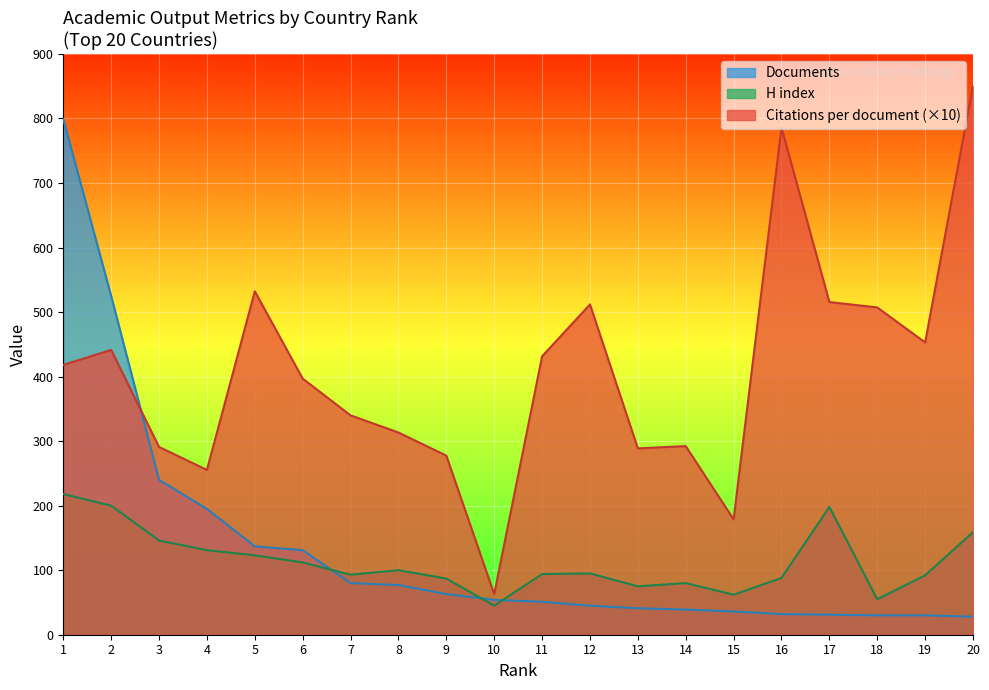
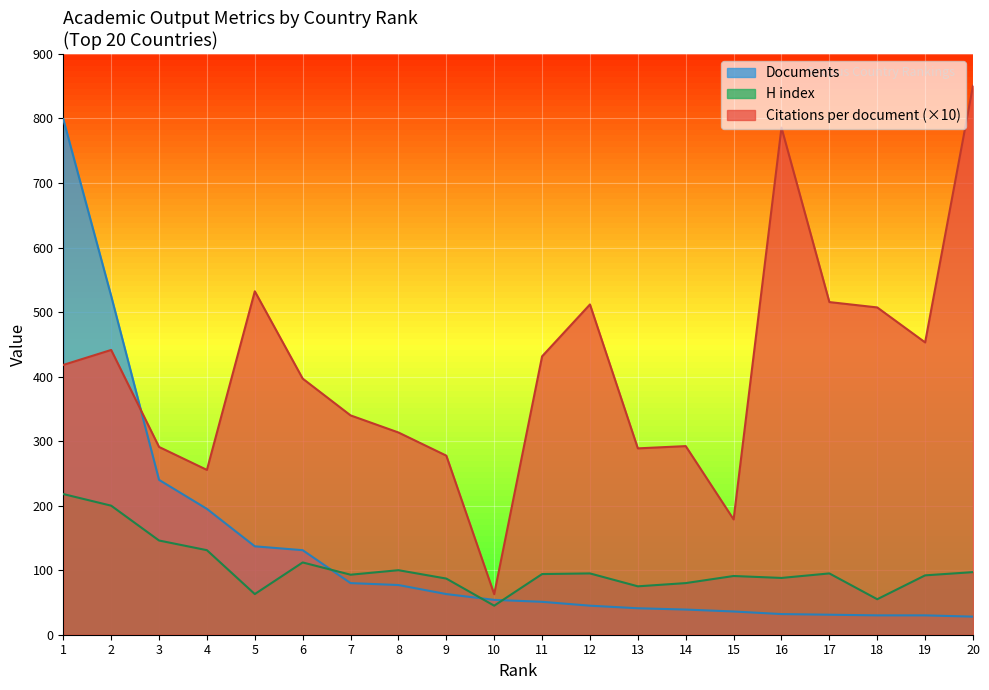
  {
    "Documents": {
      "1": 800,
      "2": 530,
      "3": 240,
      "4": 200,
      "5": 140,
      "6": 130,
      "7": 80,
      "8": 80,
      "9": 60,
      "10": 50,
      "11": 50,
      "12": 50,
      "13": 40,
      "14": 40,
      "15": 40,
      "16": 30,
      "17": 30,
      "18": 30,
      "19": 30,
      "20": 30
    },
    "H index": {
      "1": 220,
      "2": 200,
      "3": 150,
      "4": 130,
-     "5": 120,
+     "5": 60,
      "6": 110,
      "7": 90,
      "8": 100,
      "9": 90,
      "10": 50,
      "11": 90,
      "12": 100,
      "13": 80,
      "14": 80,
-     "15": 60,
+     "15": 90,
      "16": 90,
-     "17": 200,
+     "17": 100,
      "18": 60,
      "19": 90,
-     "20": 160
+     "20": 100
    },
    "Citations per document (×10)": {
      "1": 420,
      "2": 440,
      "3": 290,
      "4": 260,
      "5": 530,
      "6": 400,
      "7": 340,
      "8": 310,
      "9": 280,
      "10": 60,
      "11": 430,
      "12": 510,
      "13": 290,
      "14": 290,
      "15": 180,
      "17": 520,
      "18": 510,
      "19": 450,
      "20": 850
    }
  }
